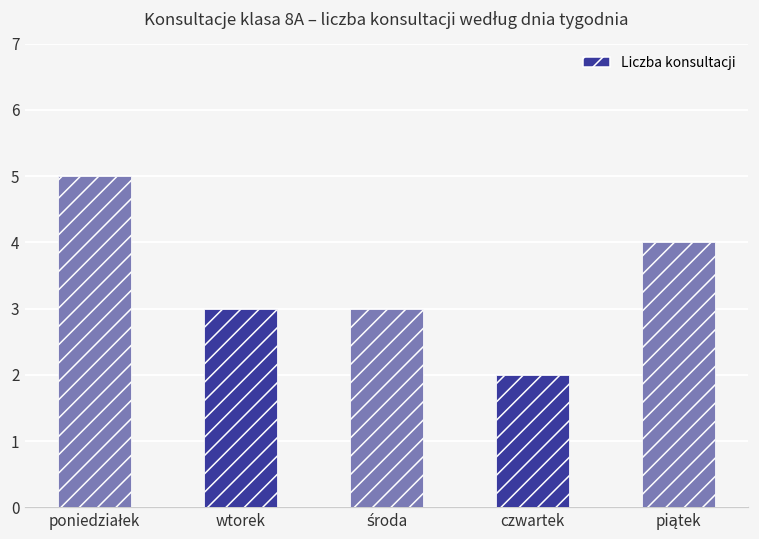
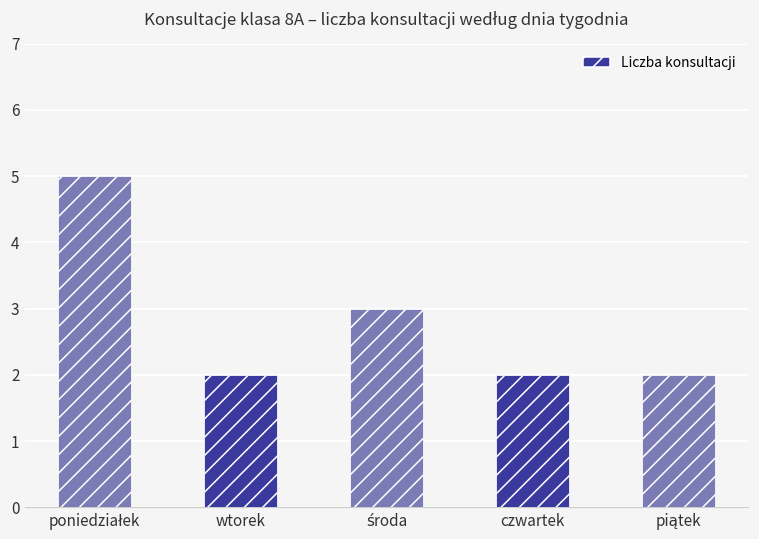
  {
    "poniedziałek": 5,
-   "wtorek": 3,
+   "wtorek": 2,
    "środa": 3,
    "czwartek": 2,
-   "piątek": 4
+   "piątek": 2
  }
